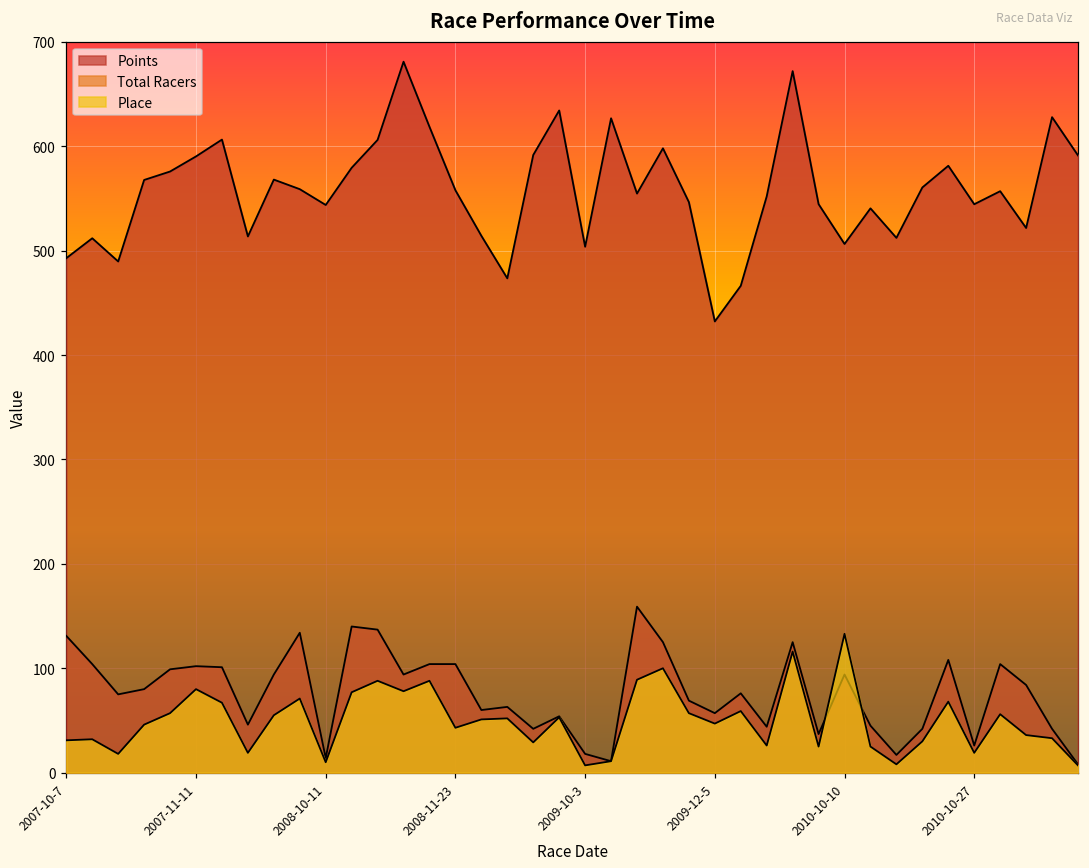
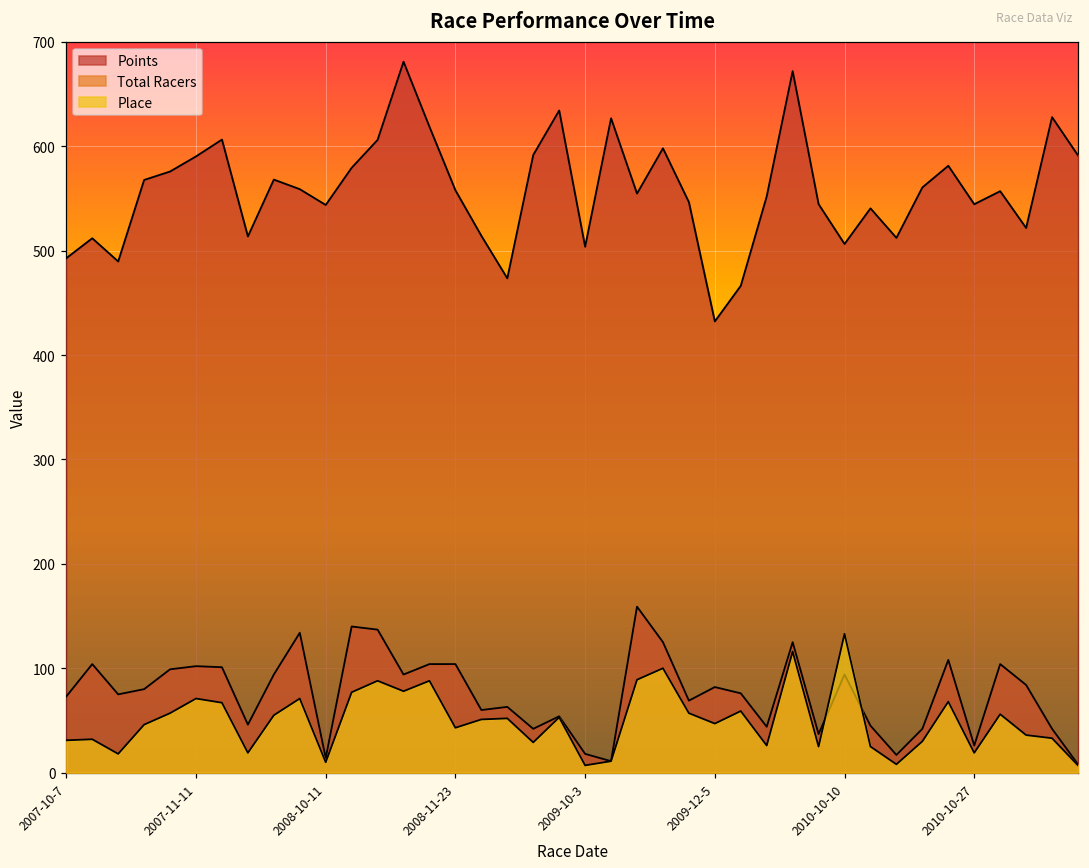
  {
    "Points": {
      "2007-10-7": 490,
      "2007-11-11": 590,
      "2008-10-11": 540,
      "2008-11-23": 560,
      "2009-12-5": 430,
      "2010-10-10": 510,
      "2010-10-27": 540
    },
    "Total Racers": {
-     "2007-10-7": 130,
+     "2007-10-7": 70,
      "2007-11-11": 100,
      "2008-10-11": 10,
      "2008-11-23": 100,
-     "2009-12-5": 60,
+     "2009-12-5": 80,
      "2010-10-10": 90,
      "2010-10-27": 30
    },
    "Place": {
      "2007-10-7": 30,
-     "2007-11-11": 80,
+     "2007-11-11": 70,
      "2008-10-11": 10,
      "2008-11-23": 40,
      "2009-12-5": 50,
      "2010-10-10": 130,
      "2010-10-27": 20
    }
  }
